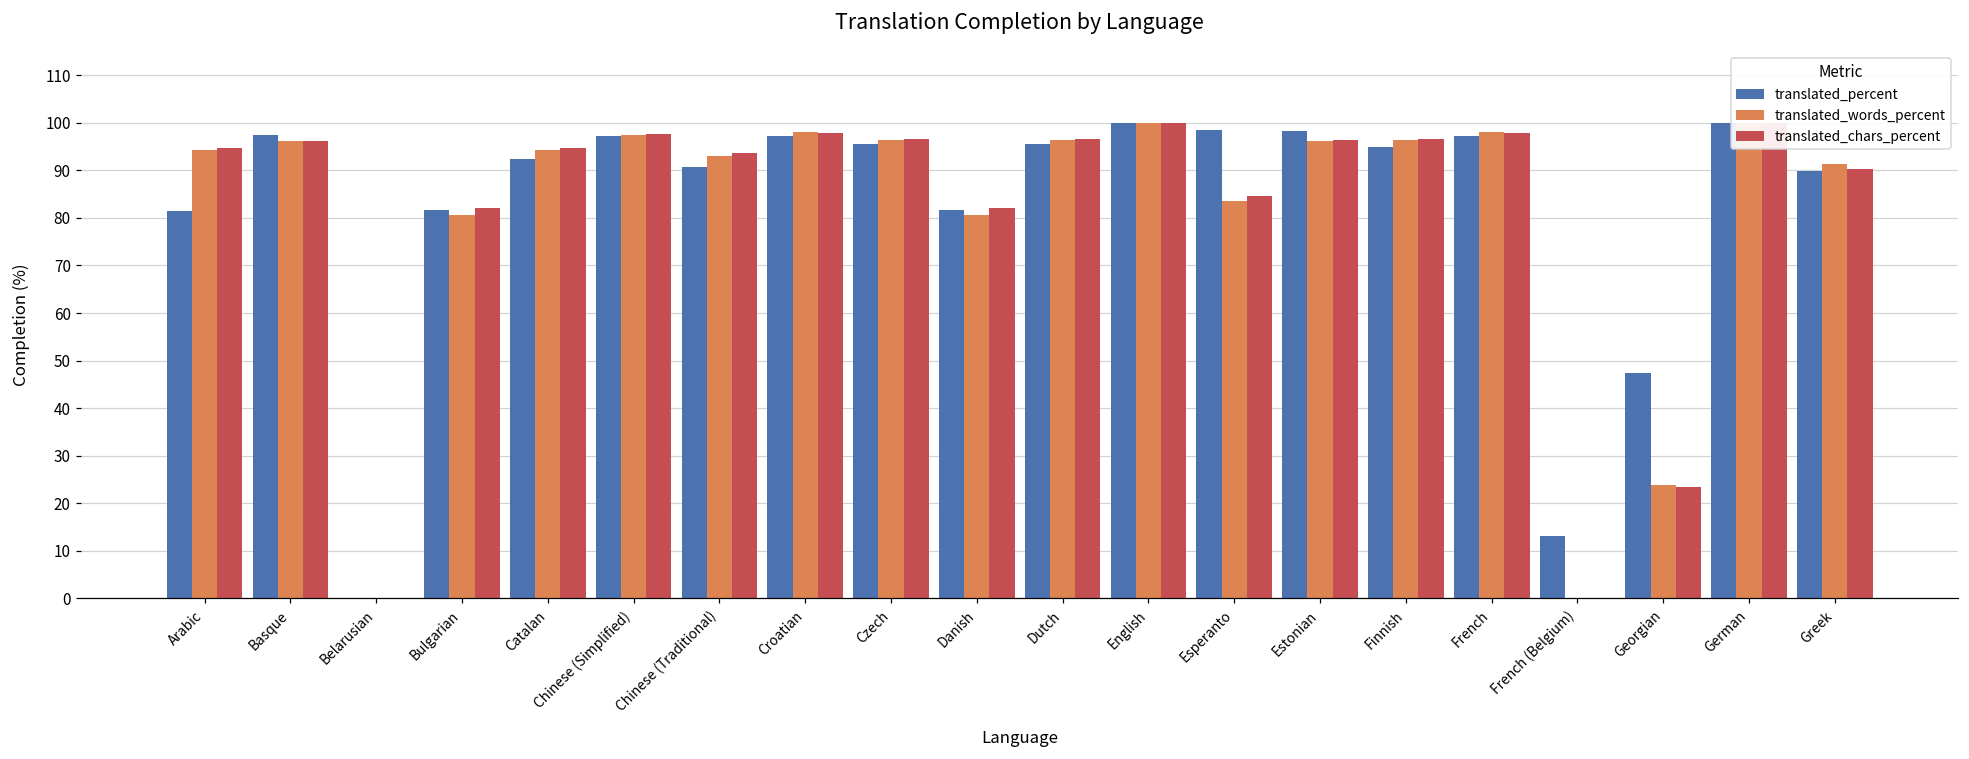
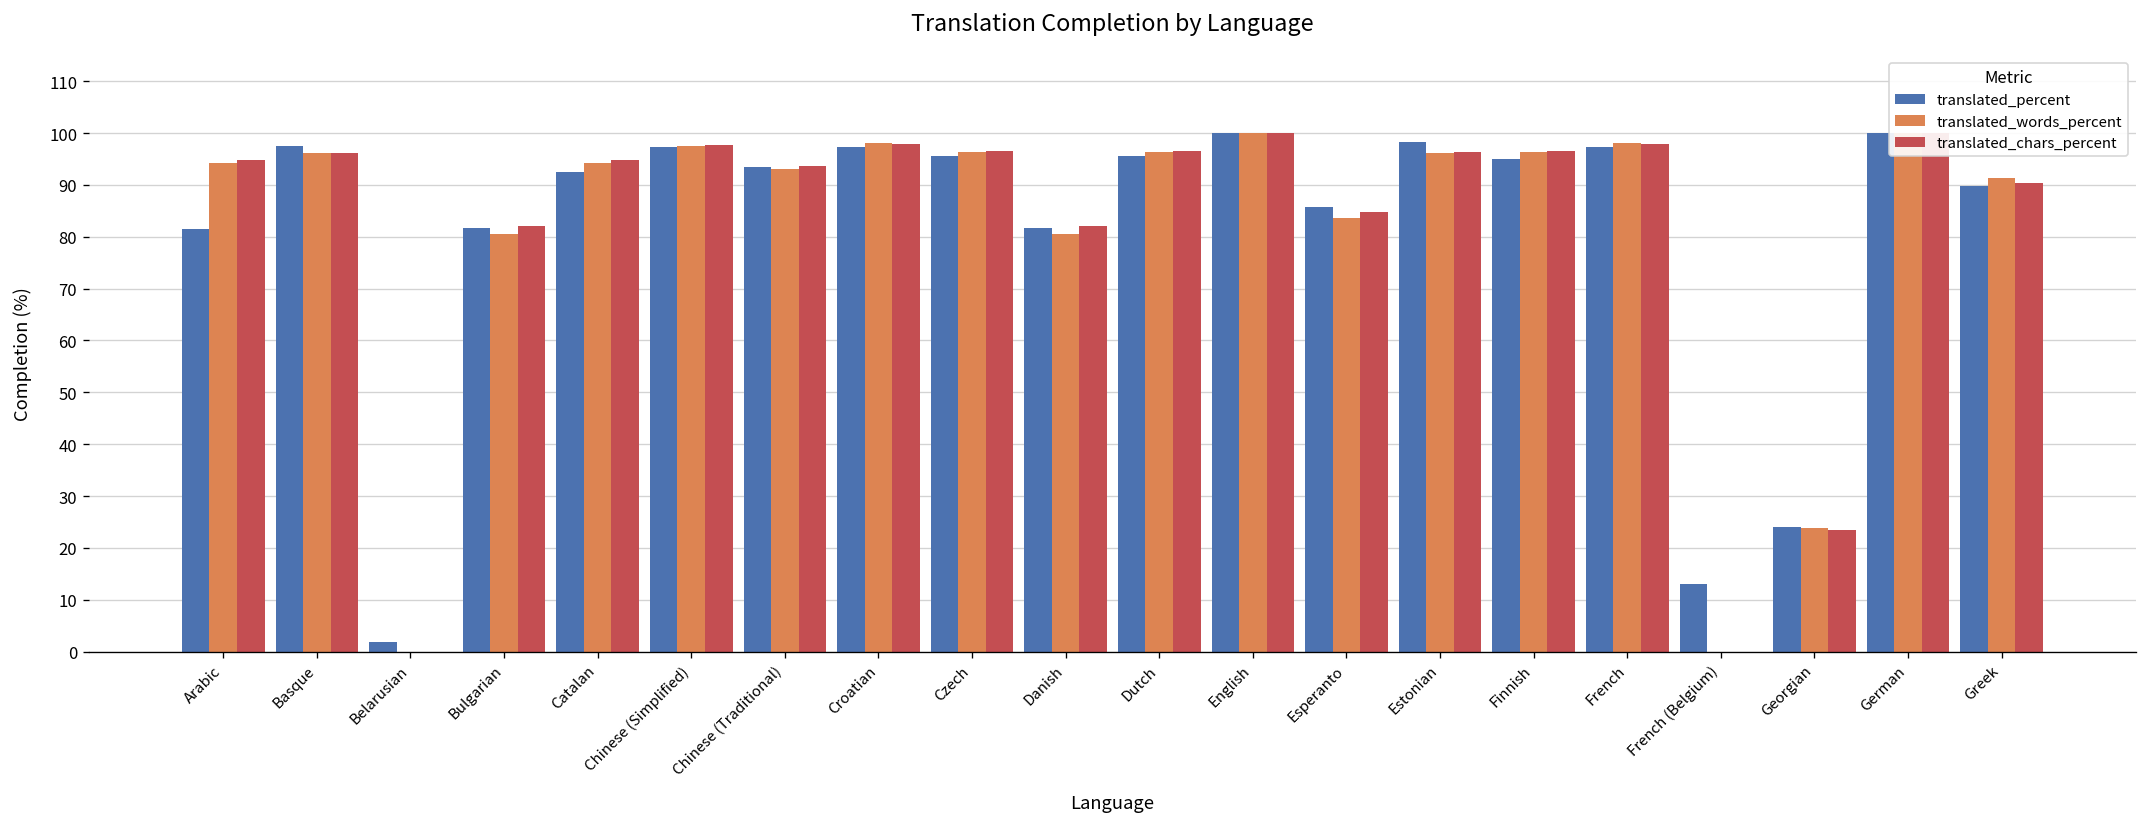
  {
    "translated_percent": {
      "Arabic": 81,
      "Basque": 98,
-     "Belarusian": 0,
+     "Belarusian": 2,
      "Bulgarian": 82,
      "Catalan": 92,
      "Chinese (Simplified)": 97,
-     "Chinese (Traditional)": 91,
+     "Chinese (Traditional)": 94,
      "Croatian": 97,
      "Czech": 96,
      "Danish": 82,
      "Dutch": 96,
      "English": 100,
-     "Esperanto": 98,
+     "Esperanto": 86,
      "Estonian": 98,
      "Finnish": 95,
      "French": 97,
      "French (Belgium)": 13,
-     "Georgian": 47,
+     "Georgian": 24,
      "German": 100,
      "Greek": 90
    }
  }
